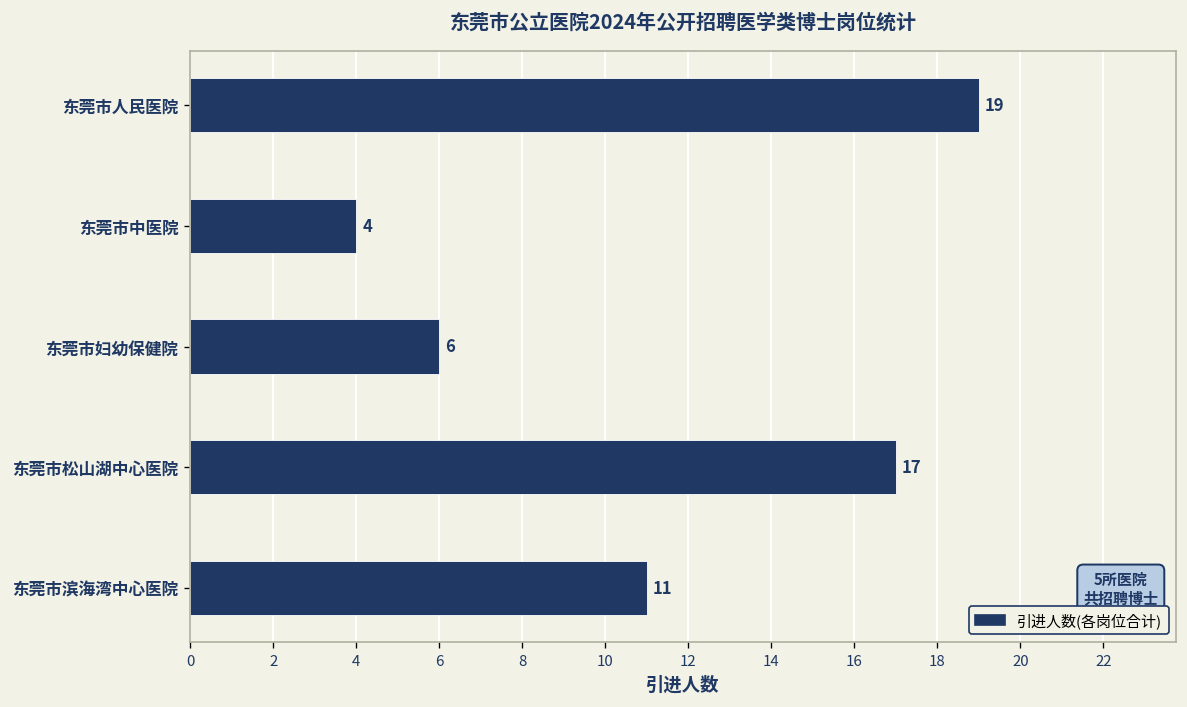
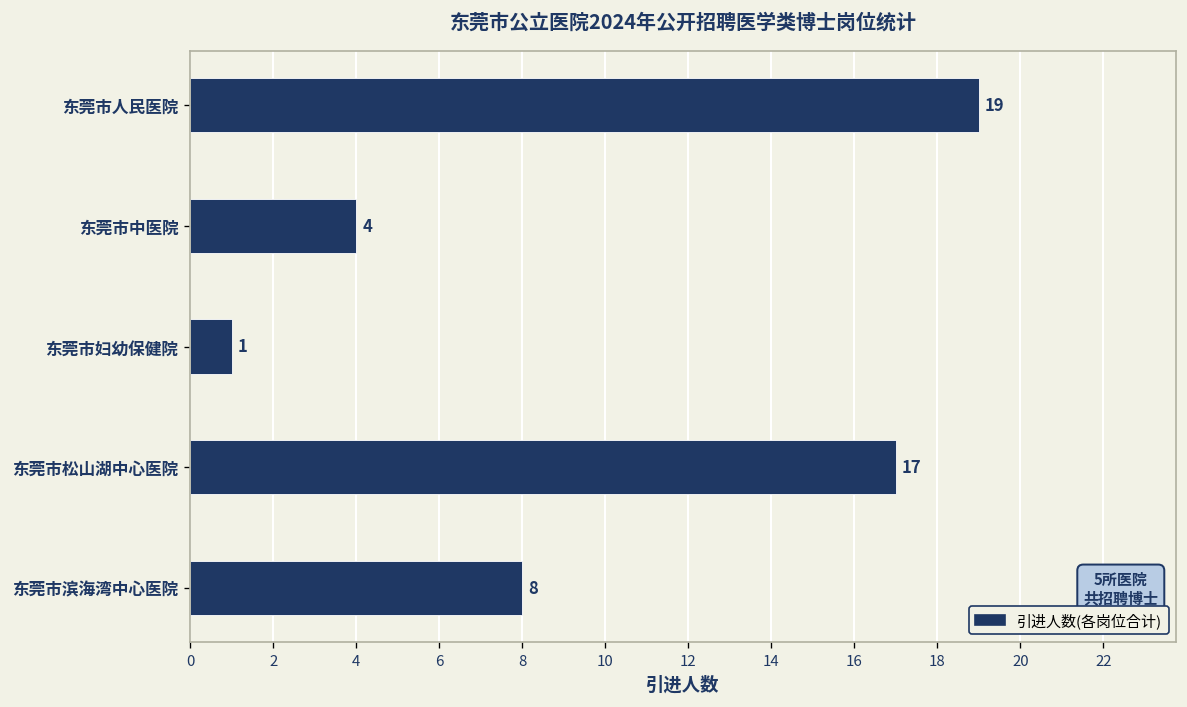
  {
    "东莞市人民医院": 19,
    "东莞市中医院": 4,
-   "东莞市妇幼保健院": 6,
+   "东莞市妇幼保健院": 1,
    "东莞市松山湖中心医院": 17,
-   "东莞市滨海湾中心医院": 11
+   "东莞市滨海湾中心医院": 8
  }
